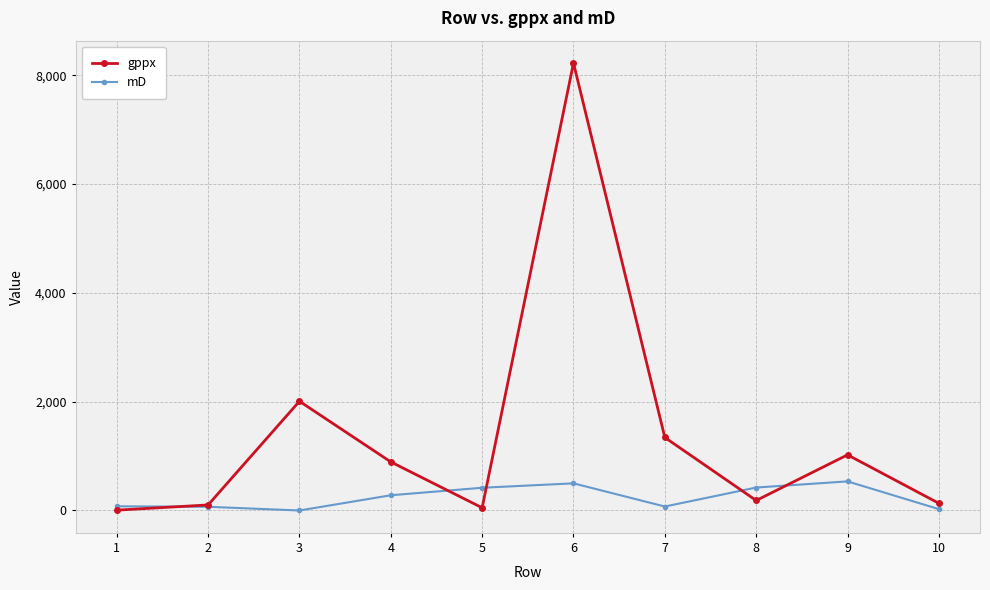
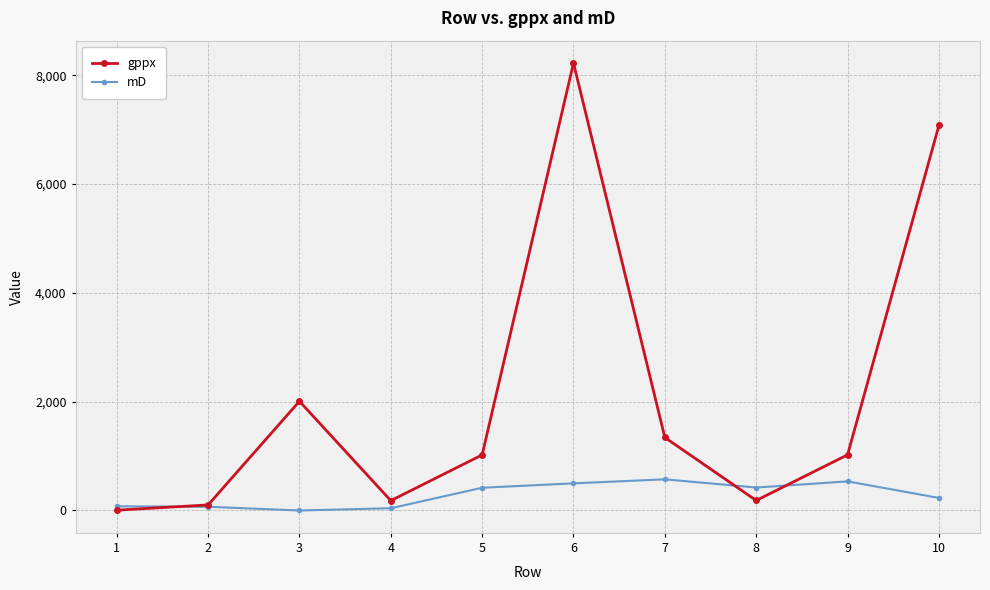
  {
    "gppx": {
      "1": "0",
      "3": "2,000",
-     "4": "900",
-     "5": "100",
+     "4": "200",
+     "5": "1,000",
      "6": "8,200",
      "7": "1,300",
      "8": "200",
      "9": "1,000",
-     "10": "100"
+     "10": "7,100"
    },
    "mD": {
      "1": "100",
      "3": "0",
-     "4": "300",
+     "4": "0",
      "5": "400",
      "6": "500",
-     "7": "100",
+     "7": "600",
      "8": "400",
      "9": "500",
-     "10": "0"
+     "10": "200"
    }
  }
